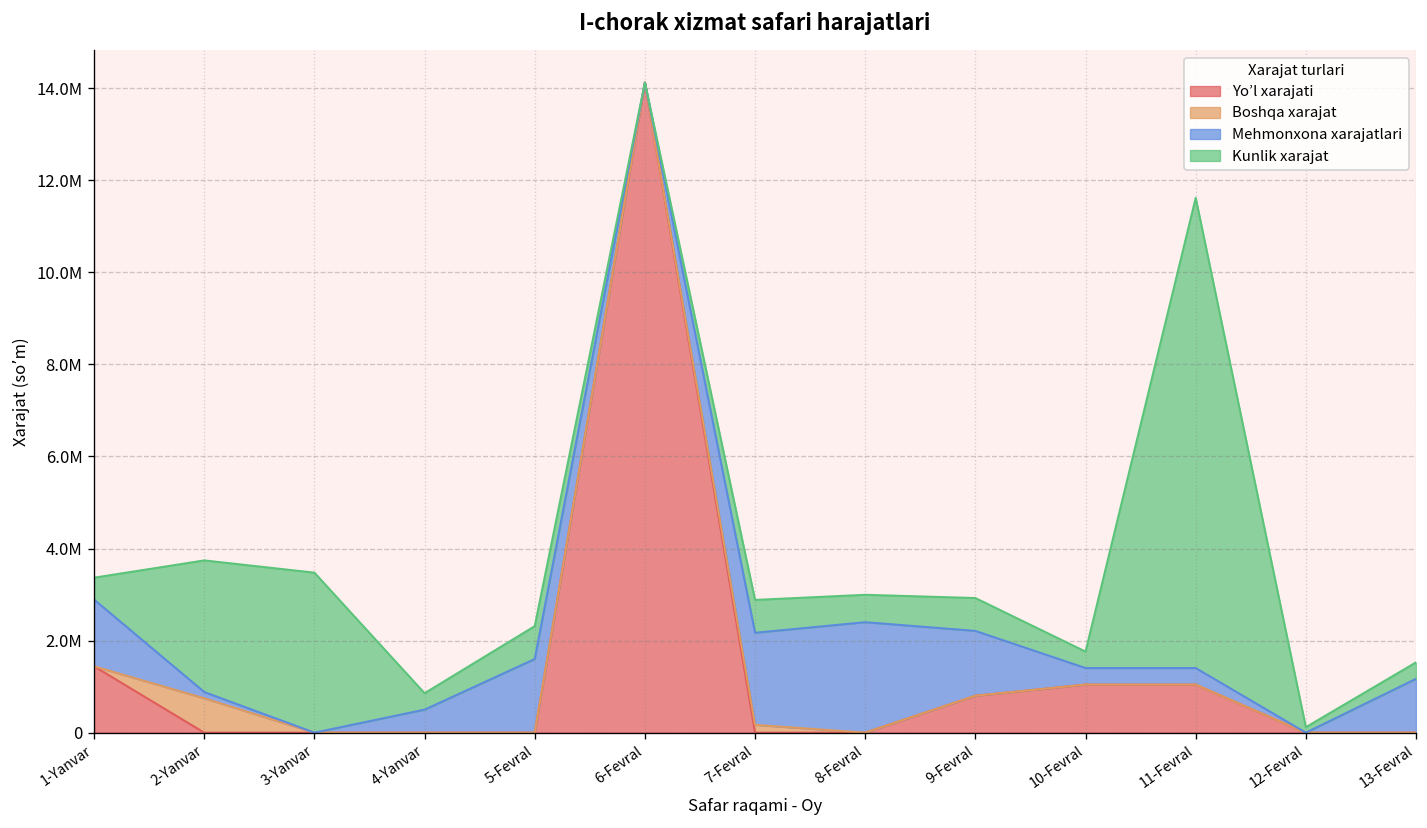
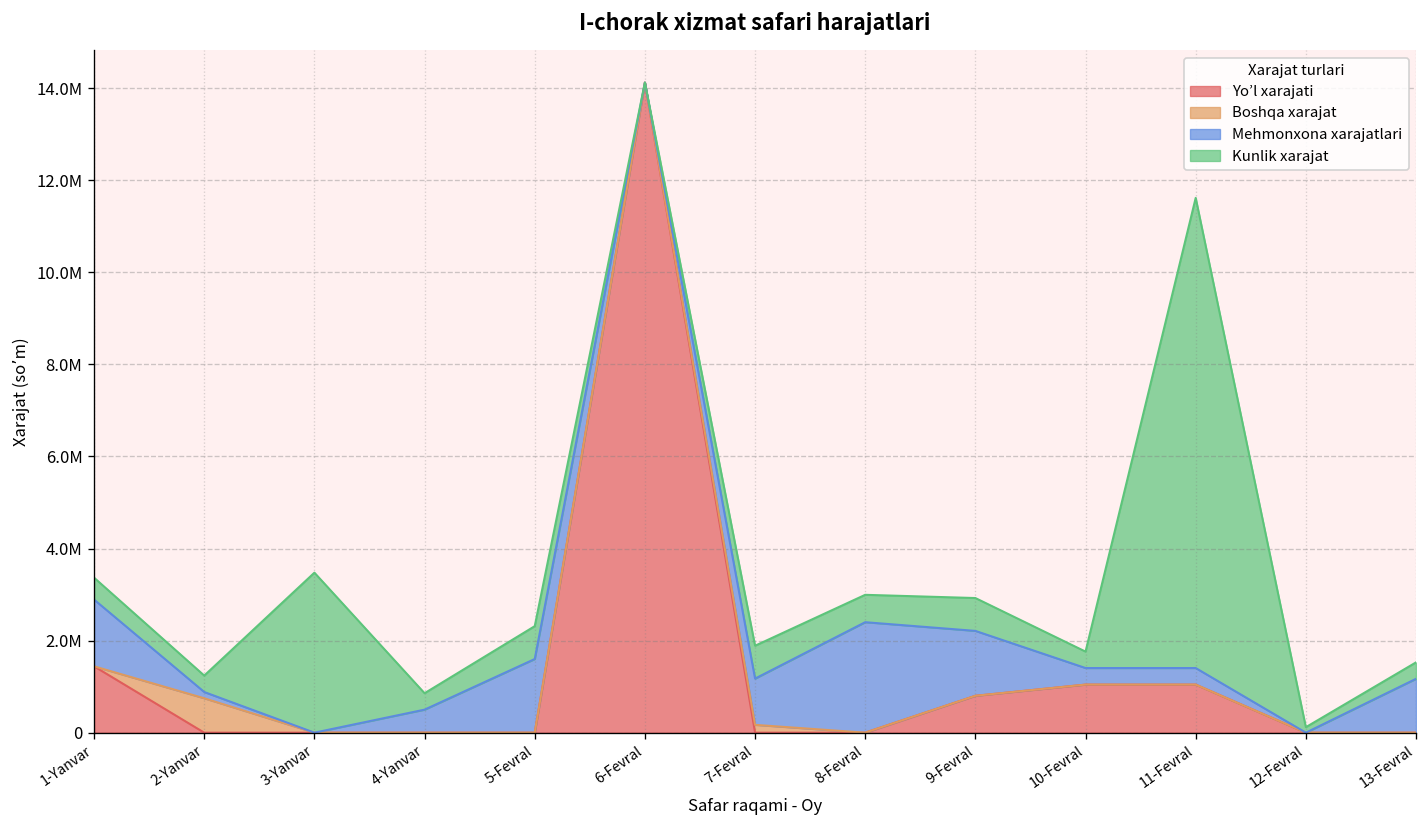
  {
    "Yo’l xarajati": {
      "2-Yanvar": 0,
      "7-Fevral": 0
    },
    "Boshqa xarajat": {
      "2-Yanvar": 700000,
      "7-Fevral": 200000
    },
    "Mehmonxona xarajatlari": {
      "1-Yanvar": 1500000,
      "2-Yanvar": 100000,
      "4-Yanvar": 500000,
      "5-Fevral": 1600000,
-     "7-Fevral": 2000000,
+     "7-Fevral": 1000000,
      "8-Fevral": 2400000,
      "9-Fevral": 1400000,
      "10-Fevral": 400000,
      "11-Fevral": 400000,
      "13-Fevral": 1200000
    },
    "Kunlik xarajat": {
      "1-Yanvar": 500000,
-     "2-Yanvar": 2900000,
+     "2-Yanvar": 400000,
      "3-Yanvar": 3500000,
      "4-Yanvar": 400000,
      "5-Fevral": 700000,
      "7-Fevral": 700000,
      "8-Fevral": 600000,
      "9-Fevral": 700000,
      "10-Fevral": 400000,
      "11-Fevral": 10200000,
      "12-Fevral": 100000,
      "13-Fevral": 400000
    }
  }
